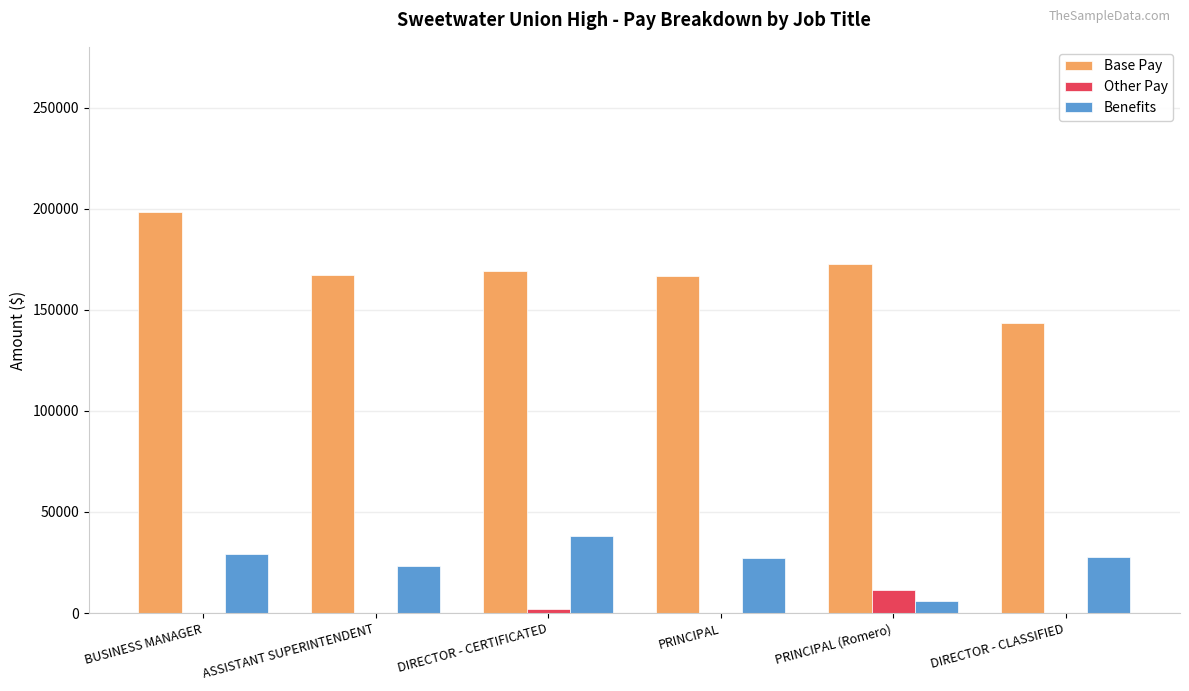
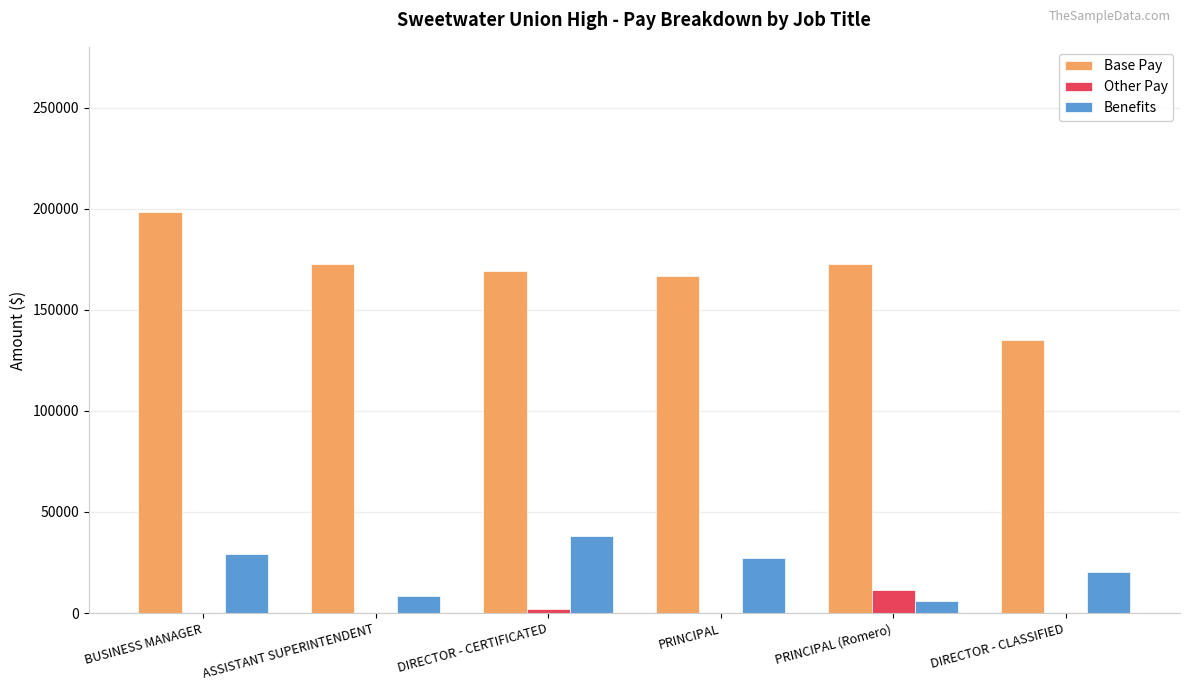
  {
    "Base Pay": {
      "BUSINESS MANAGER": 198000,
-     "ASSISTANT SUPERINTENDENT": 167000,
+     "ASSISTANT SUPERINTENDENT": 173000,
      "DIRECTOR - CERTIFICATED": 169000,
      "PRINCIPAL": 166000,
      "PRINCIPAL (Romero)": 173000,
-     "DIRECTOR - CLASSIFIED": 144000
+     "DIRECTOR - CLASSIFIED": 135000
    },
    "Other Pay": {
      "BUSINESS MANAGER": 0,
      "ASSISTANT SUPERINTENDENT": 0,
      "DIRECTOR - CERTIFICATED": 2000,
      "PRINCIPAL": 0,
      "PRINCIPAL (Romero)": 11000,
      "DIRECTOR - CLASSIFIED": 0
    },
    "Benefits": {
      "BUSINESS MANAGER": 29000,
-     "ASSISTANT SUPERINTENDENT": 23000,
+     "ASSISTANT SUPERINTENDENT": 9000,
      "DIRECTOR - CERTIFICATED": 38000,
      "PRINCIPAL": 27000,
      "PRINCIPAL (Romero)": 6000,
-     "DIRECTOR - CLASSIFIED": 28000
+     "DIRECTOR - CLASSIFIED": 21000
    }
  }
